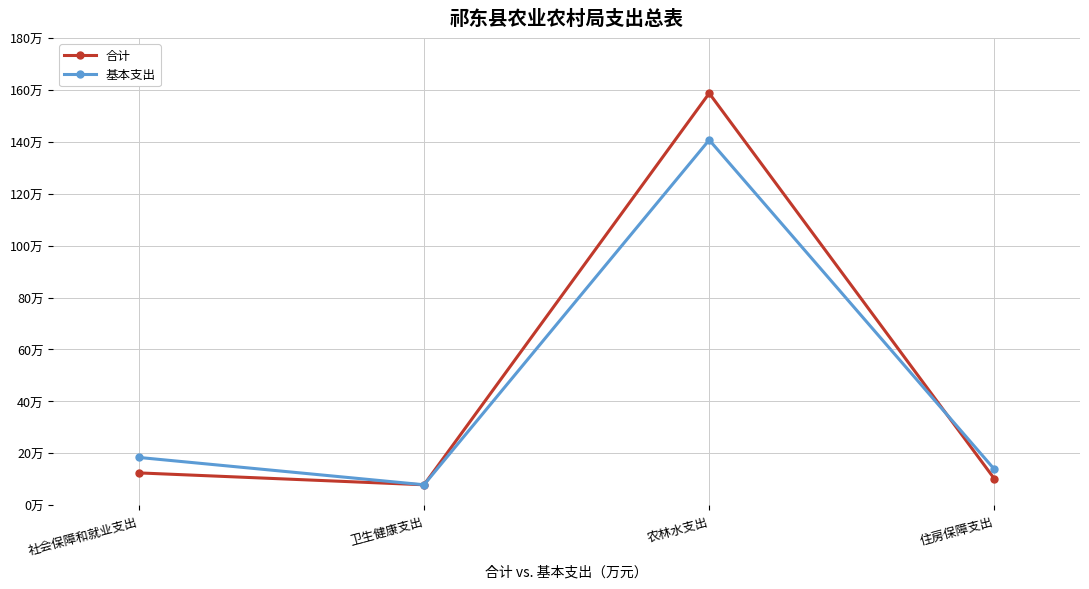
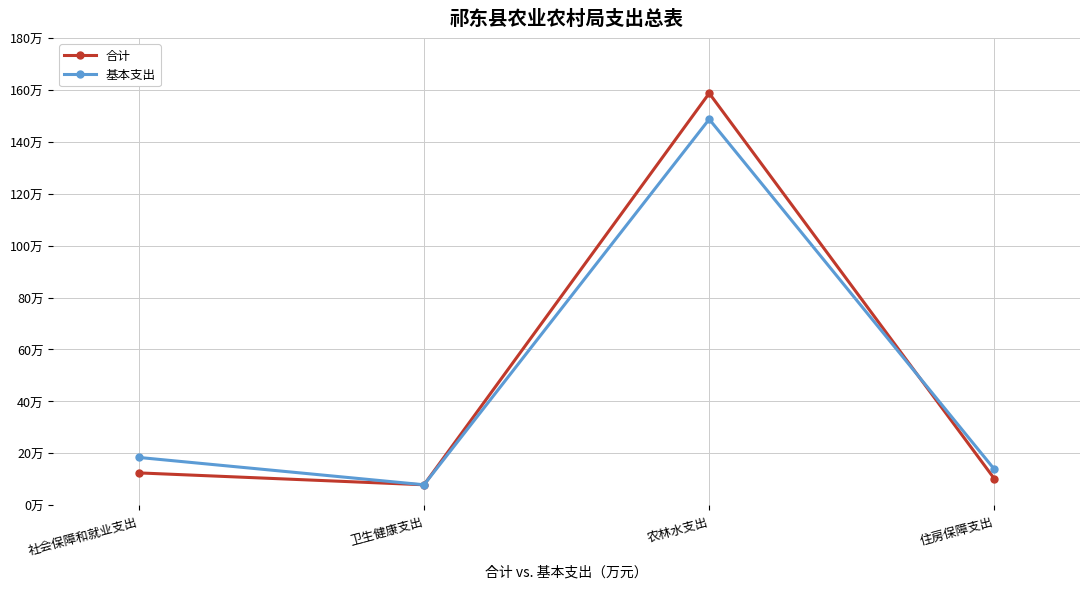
  {
    "合计": {
      "社会保障和就业支出": "12万",
      "农林水支出": "159万",
      "住房保障支出": "10万"
    },
    "基本支出": {
      "社会保障和就业支出": "18万",
-     "农林水支出": "141万",
+     "农林水支出": "149万",
      "住房保障支出": "14万"
    }
  }
